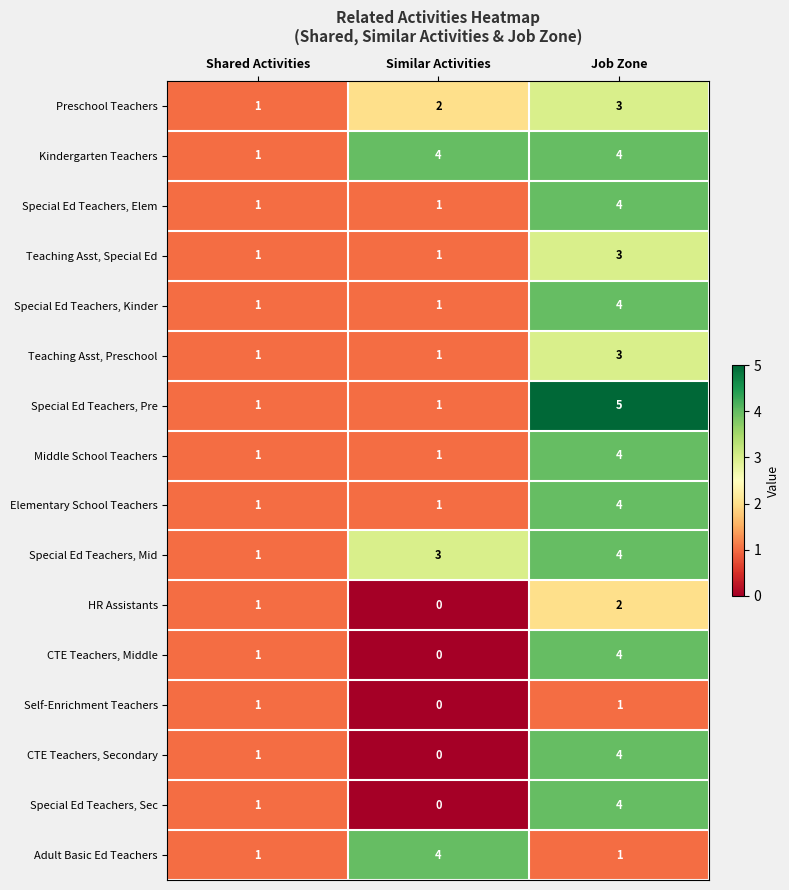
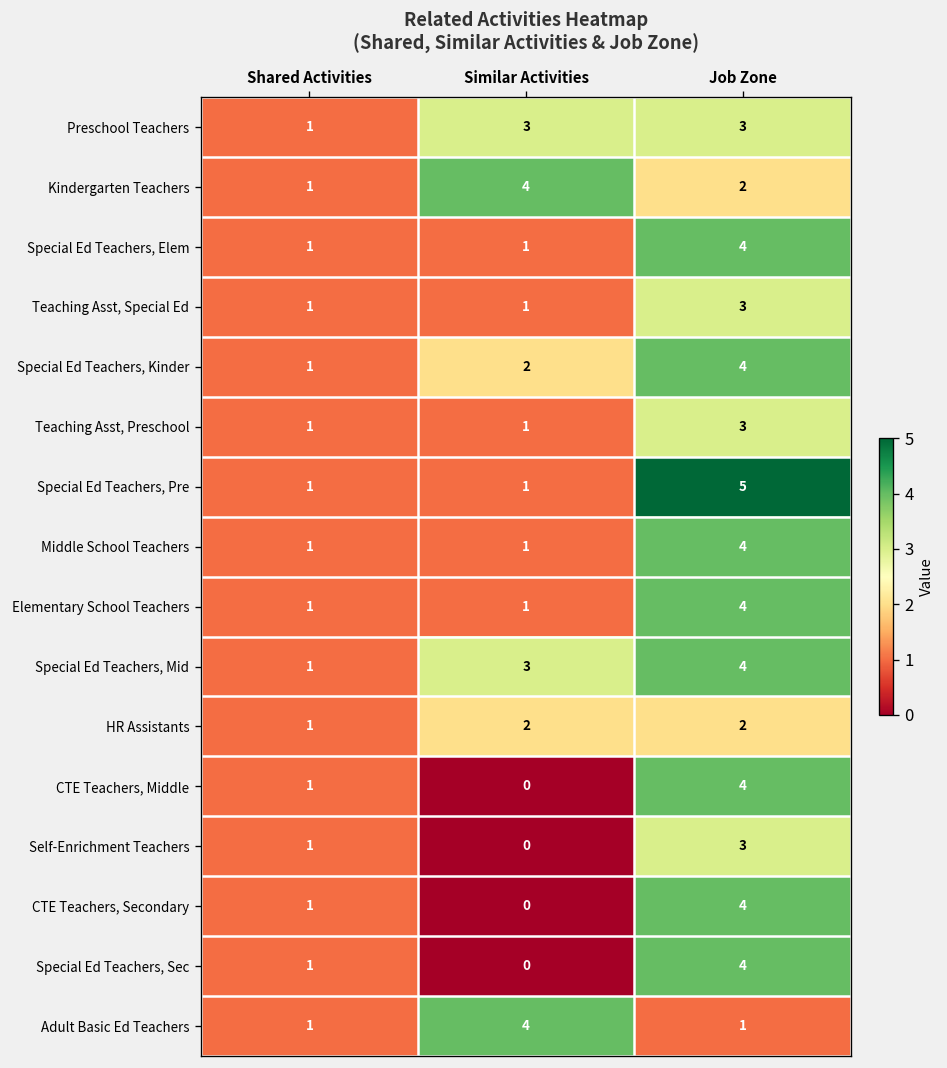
  {
    "Preschool Teachers": {
      "Shared Activities": 1,
-     "Similar Activities": 2,
+     "Similar Activities": 3,
      "Job Zone": 3
    },
    "Kindergarten Teachers": {
      "Shared Activities": 1,
      "Similar Activities": 4,
-     "Job Zone": 4
+     "Job Zone": 2
    },
    "Special Ed Teachers, Elem": {
      "Shared Activities": 1,
      "Similar Activities": 1,
      "Job Zone": 4
    },
    "Teaching Asst, Special Ed": {
      "Shared Activities": 1,
      "Similar Activities": 1,
      "Job Zone": 3
    },
    "Special Ed Teachers, Kinder": {
      "Shared Activities": 1,
-     "Similar Activities": 1,
+     "Similar Activities": 2,
      "Job Zone": 4
    },
    "Teaching Asst, Preschool": {
      "Shared Activities": 1,
      "Similar Activities": 1,
      "Job Zone": 3
    },
    "Special Ed Teachers, Pre": {
      "Shared Activities": 1,
      "Similar Activities": 1,
      "Job Zone": 5
    },
    "Middle School Teachers": {
      "Shared Activities": 1,
      "Similar Activities": 1,
      "Job Zone": 4
    },
    "Elementary School Teachers": {
      "Shared Activities": 1,
      "Similar Activities": 1,
      "Job Zone": 4
    },
    "Special Ed Teachers, Mid": {
      "Shared Activities": 1,
      "Similar Activities": 3,
      "Job Zone": 4
    },
    "HR Assistants": {
      "Shared Activities": 1,
-     "Similar Activities": 0,
+     "Similar Activities": 2,
      "Job Zone": 2
    },
    "CTE Teachers, Middle": {
      "Shared Activities": 1,
      "Similar Activities": 0,
      "Job Zone": 4
    },
    "Self-Enrichment Teachers": {
      "Shared Activities": 1,
      "Similar Activities": 0,
-     "Job Zone": 1
+     "Job Zone": 3
    },
    "CTE Teachers, Secondary": {
      "Shared Activities": 1,
      "Similar Activities": 0,
      "Job Zone": 4
    },
    "Special Ed Teachers, Sec": {
      "Shared Activities": 1,
      "Similar Activities": 0,
      "Job Zone": 4
    },
    "Adult Basic Ed Teachers": {
      "Shared Activities": 1,
      "Similar Activities": 4,
      "Job Zone": 1
    }
  }
